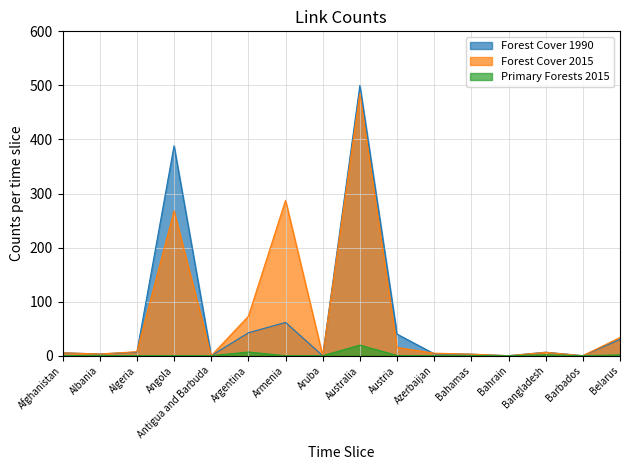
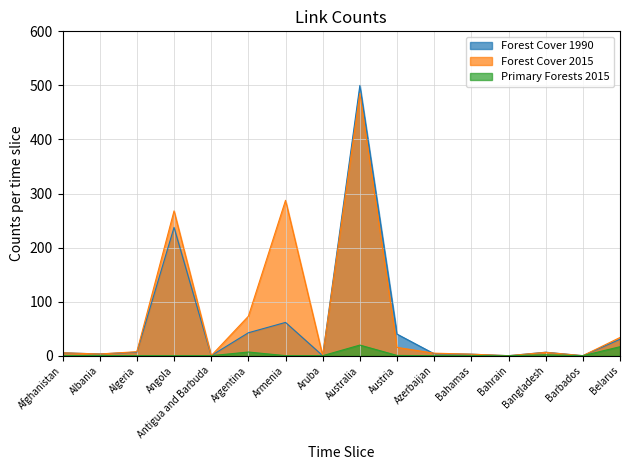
  {
    "Forest Cover 1990": {
-     "Angola": 390,
+     "Angola": 240,
      "Argentina": 40,
      "Armenia": 60,
      "Australia": 500,
      "Austria": 40
    },
    "Forest Cover 2015": {
      "Angola": 270,
      "Argentina": 70,
      "Armenia": 290,
      "Australia": 490,
      "Austria": 20
    },
    "Primary Forests 2015": {
      "Afghanistan": 0,
      "Algeria": 0,
      "Angola": 0,
      "Argentina": 10,
      "Armenia": 0,
      "Australia": 20,
      "Austria": 0,
-     "Belarus": 0
+     "Belarus": 20
    }
  }
